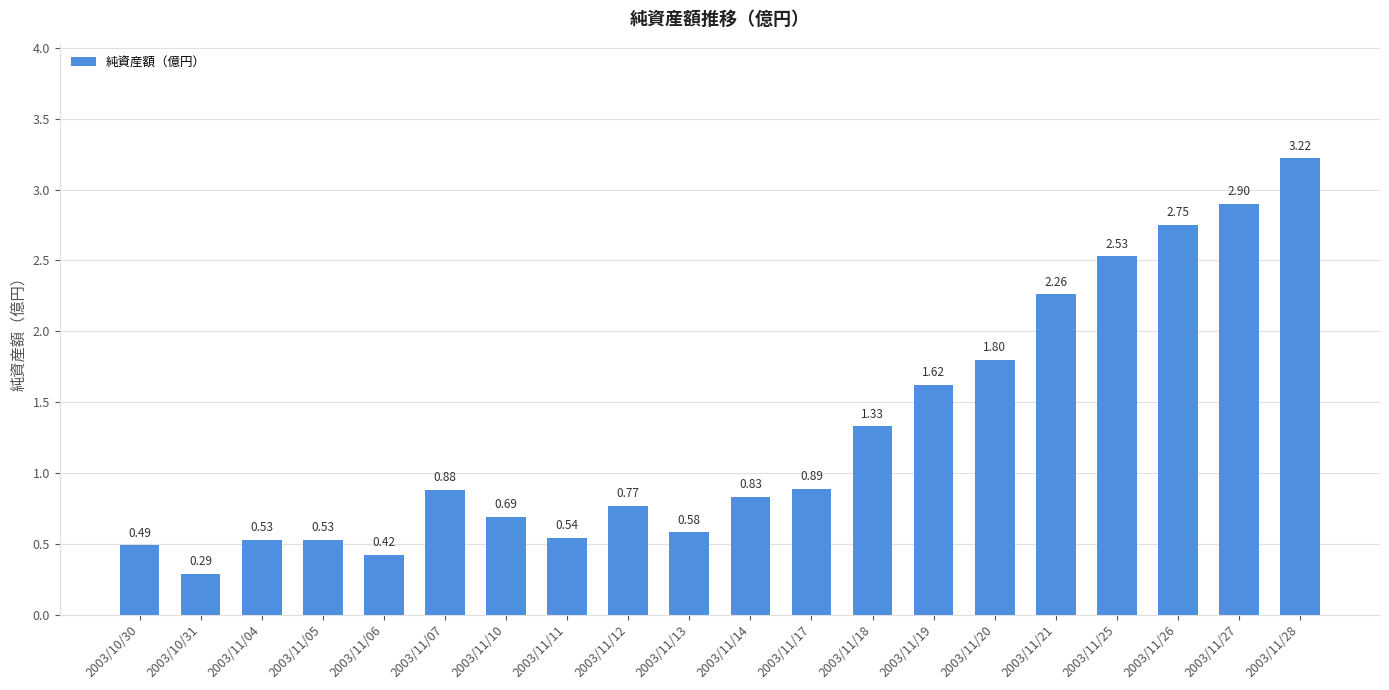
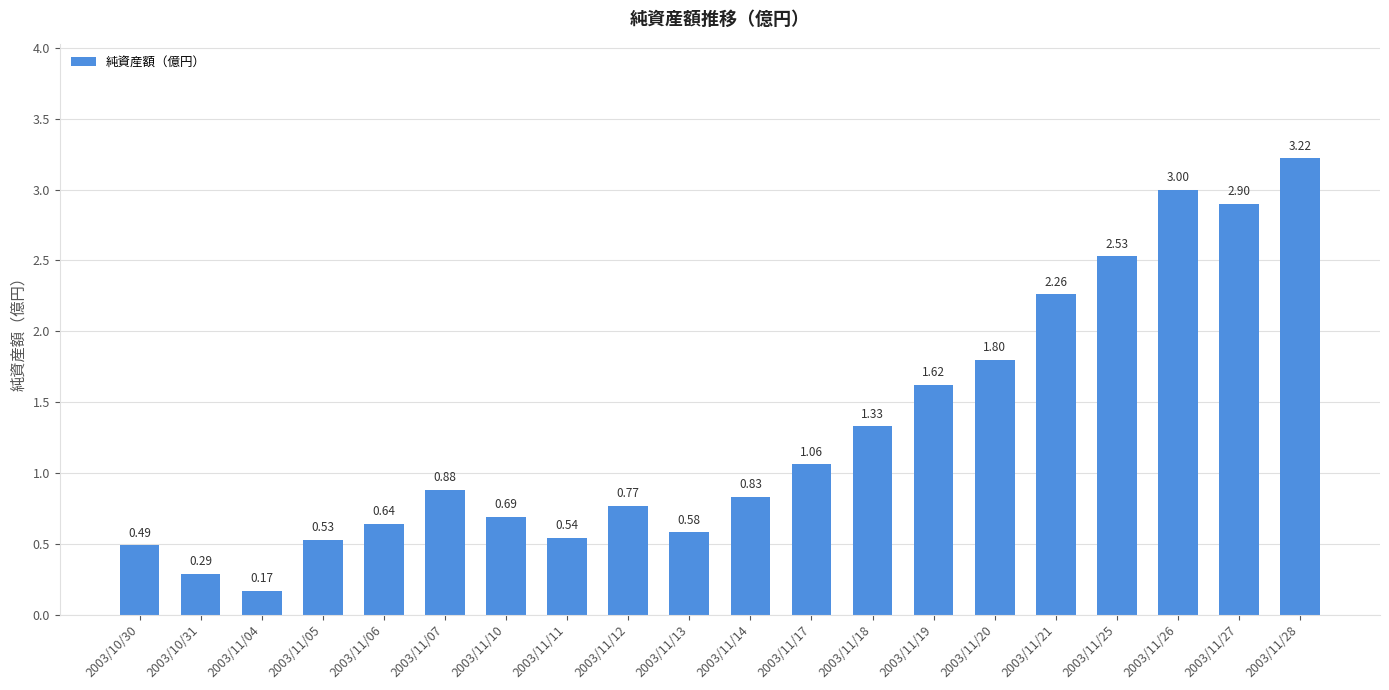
  {
    "2003/10/30": 0.49,
    "2003/10/31": 0.29,
-   "2003/11/04": 0.53,
+   "2003/11/04": 0.17,
    "2003/11/05": 0.53,
-   "2003/11/06": 0.42,
+   "2003/11/06": 0.64,
    "2003/11/07": 0.88,
    "2003/11/10": 0.69,
    "2003/11/11": 0.54,
    "2003/11/12": 0.77,
    "2003/11/13": 0.58,
    "2003/11/14": 0.83,
-   "2003/11/17": 0.89,
+   "2003/11/17": 1.06,
    "2003/11/18": 1.33,
    "2003/11/19": 1.62,
    "2003/11/20": 1.80,
    "2003/11/21": 2.26,
    "2003/11/25": 2.53,
-   "2003/11/26": 2.75,
+   "2003/11/26": 3.00,
    "2003/11/27": 2.90,
    "2003/11/28": 3.22
  }
